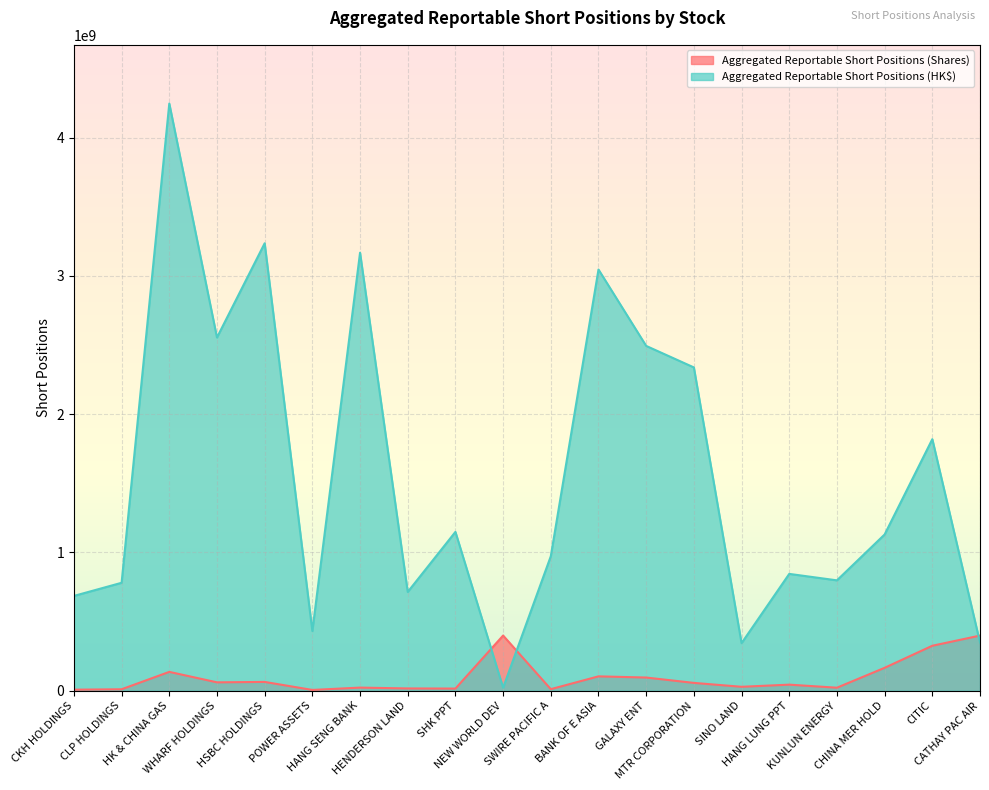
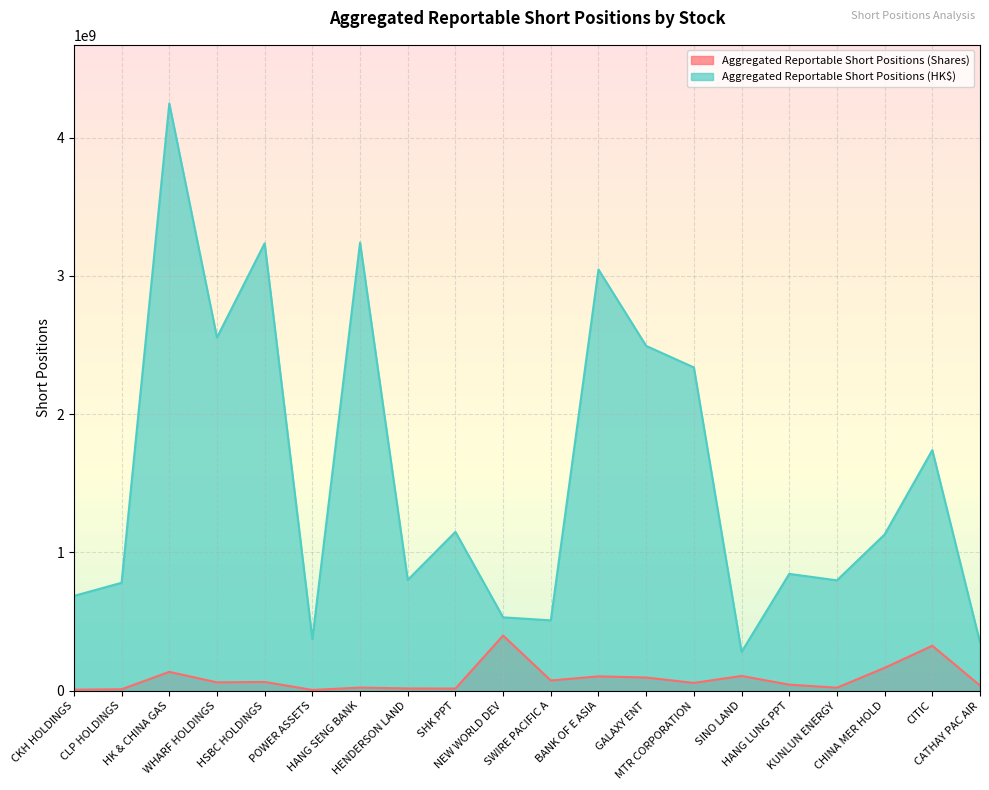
  {
    "Aggregated Reportable Short Positions (Shares)": {
      "CKH HOLDINGS": 10000000,
      "CLP HOLDINGS": 10000000,
      "HK & CHINA GAS": 140000000,
      "WHARF HOLDINGS": 60000000,
      "HSBC HOLDINGS": 60000000,
      "POWER ASSETS": 10000000,
      "HANG SENG BANK": 20000000,
      "HENDERSON LAND": 20000000,
      "SHK PPT": 20000000,
      "NEW WORLD DEV": 400000000,
-     "SWIRE PACIFIC A": 10000000,
+     "SWIRE PACIFIC A": 70000000,
      "BANK OF E ASIA": 100000000,
      "GALAXY ENT": 100000000,
      "MTR CORPORATION": 60000000,
-     "SINO LAND": 30000000,
+     "SINO LAND": 110000000,
      "HANG LUNG PPT": 40000000,
      "KUNLUN ENERGY": 20000000,
      "CHINA MER HOLD": 170000000,
      "CITIC": 330000000,
-     "CATHAY PAC AIR": 400000000
+     "CATHAY PAC AIR": 40000000
    },
    "Aggregated Reportable Short Positions (HK$)": {
      "CKH HOLDINGS": 690000000,
      "CLP HOLDINGS": 780000000,
      "HK & CHINA GAS": 4250000000,
      "WHARF HOLDINGS": 2550000000,
      "HSBC HOLDINGS": 3240000000,
-     "POWER ASSETS": 430000000,
-     "HANG SENG BANK": 3170000000,
-     "HENDERSON LAND": 710000000,
+     "POWER ASSETS": 370000000,
+     "HANG SENG BANK": 3240000000,
+     "HENDERSON LAND": 800000000,
      "SHK PPT": 1150000000,
-     "NEW WORLD DEV": 20000000,
-     "SWIRE PACIFIC A": 970000000,
+     "NEW WORLD DEV": 530000000,
+     "SWIRE PACIFIC A": 510000000,
      "BANK OF E ASIA": 3050000000,
      "GALAXY ENT": 2490000000,
      "MTR CORPORATION": 2340000000,
-     "SINO LAND": 340000000,
+     "SINO LAND": 280000000,
      "HANG LUNG PPT": 850000000,
      "KUNLUN ENERGY": 800000000,
      "CHINA MER HOLD": 1130000000,
-     "CITIC": 1820000000,
+     "CITIC": 1740000000,
      "CATHAY PAC AIR": 350000000
    }
  }
